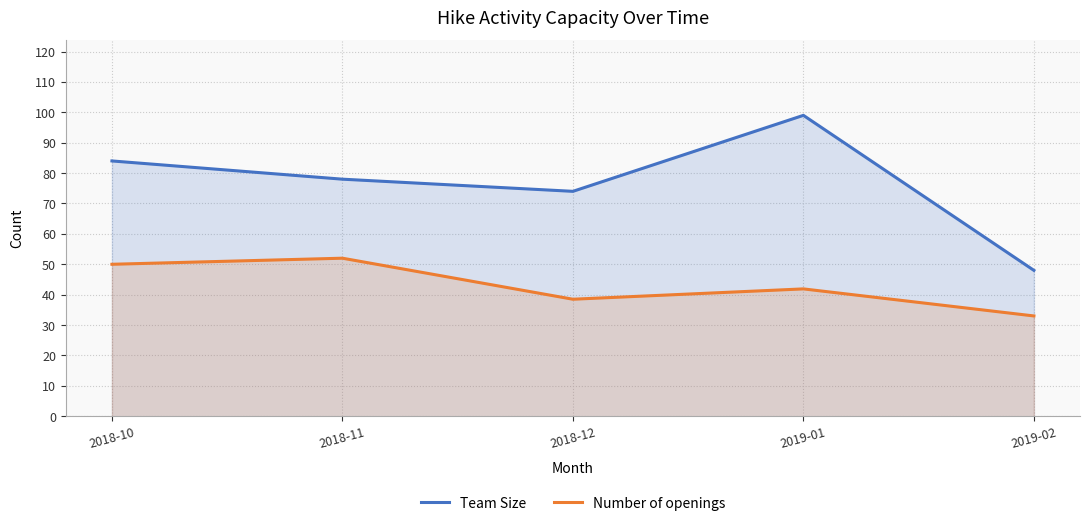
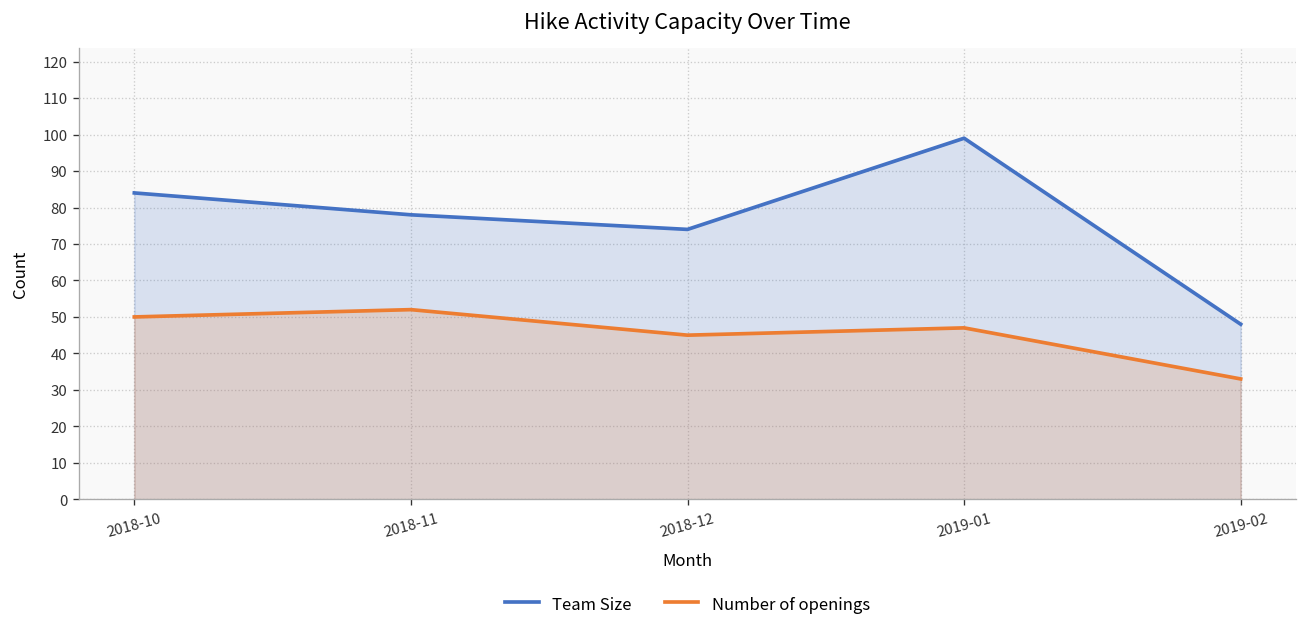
  {
    "Team Size": {
      "2018-10": 84,
      "2018-11": 78,
      "2018-12": 74,
      "2019-01": 99,
      "2019-02": 48
    },
    "Number of openings": {
      "2018-10": 50,
      "2018-11": 52,
-     "2018-12": 39,
-     "2019-01": 42,
+     "2018-12": 45,
+     "2019-01": 47,
      "2019-02": 33
    }
  }
